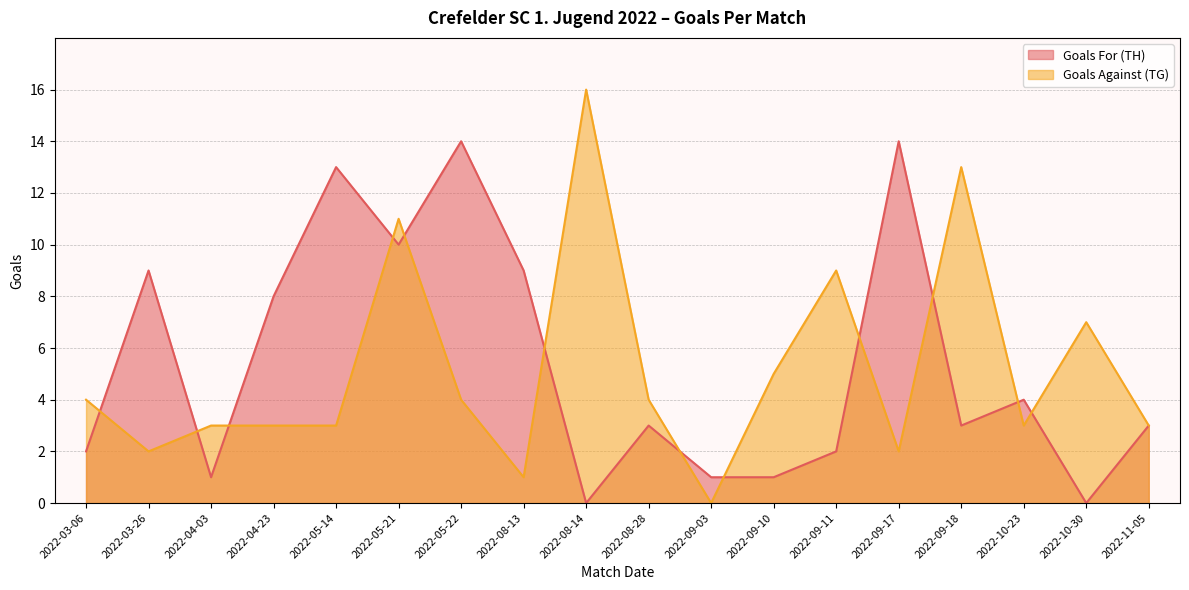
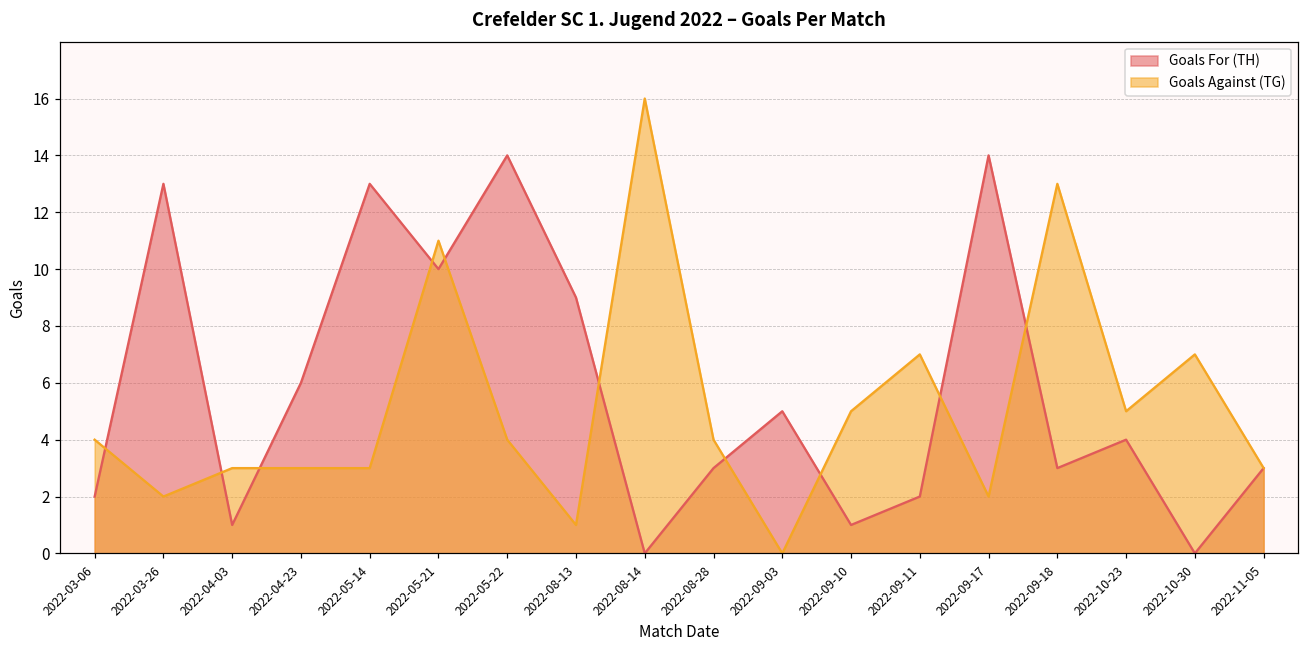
  {
    "Goals For (TH)": {
      "2022-03-06": 2,
-     "2022-03-26": 9,
+     "2022-03-26": 13,
      "2022-04-03": 1,
-     "2022-04-23": 8,
+     "2022-04-23": 6,
      "2022-05-14": 13,
      "2022-05-21": 10,
      "2022-05-22": 14,
      "2022-08-13": 9,
      "2022-08-14": 0,
      "2022-08-28": 3,
-     "2022-09-03": 1,
+     "2022-09-03": 5,
      "2022-09-10": 1,
      "2022-09-11": 2,
      "2022-09-17": 14,
      "2022-09-18": 3,
      "2022-10-23": 4,
      "2022-10-30": 0
    },
    "Goals Against (TG)": {
      "2022-03-06": 4,
      "2022-03-26": 2,
      "2022-04-03": 3,
      "2022-04-23": 3,
      "2022-05-14": 3,
      "2022-05-21": 11,
      "2022-05-22": 4,
      "2022-08-13": 1,
      "2022-08-14": 16,
      "2022-08-28": 4,
      "2022-09-03": 0,
      "2022-09-10": 5,
-     "2022-09-11": 9,
+     "2022-09-11": 7,
      "2022-09-17": 2,
      "2022-09-18": 13,
-     "2022-10-23": 3,
+     "2022-10-23": 5,
      "2022-10-30": 7
    }
  }
